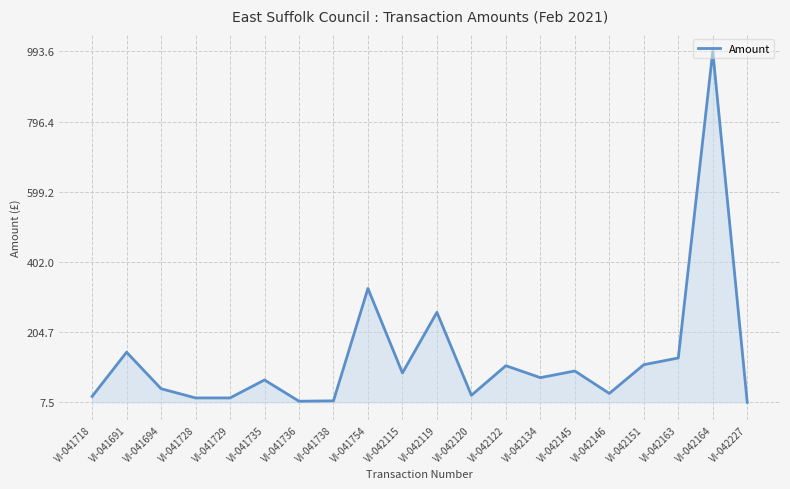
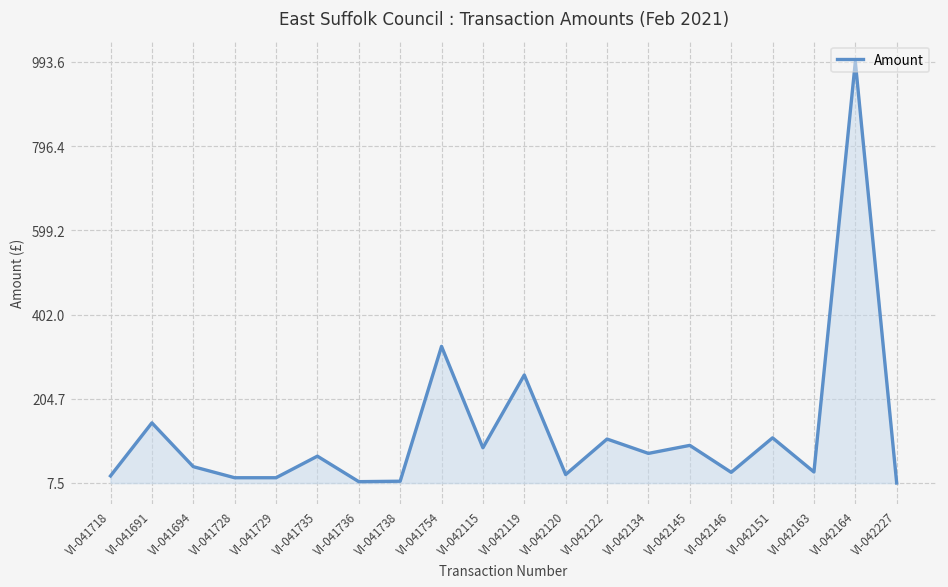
  {
    "VI-041718": 20,
    "VI-041691": 150,
    "VI-041694": 50,
    "VI-041728": 20,
    "VI-041729": 20,
    "VI-041735": 70,
    "VI-041736": 10,
    "VI-041738": 10,
    "VI-041754": 330,
    "VI-042115": 90,
    "VI-042119": 260,
    "VI-042120": 30,
    "VI-042122": 110,
    "VI-042134": 80,
    "VI-042145": 100,
    "VI-042146": 30,
    "VI-042151": 110,
-   "VI-042163": 130,
+   "VI-042163": 30,
    "VI-042227": 10
  }
